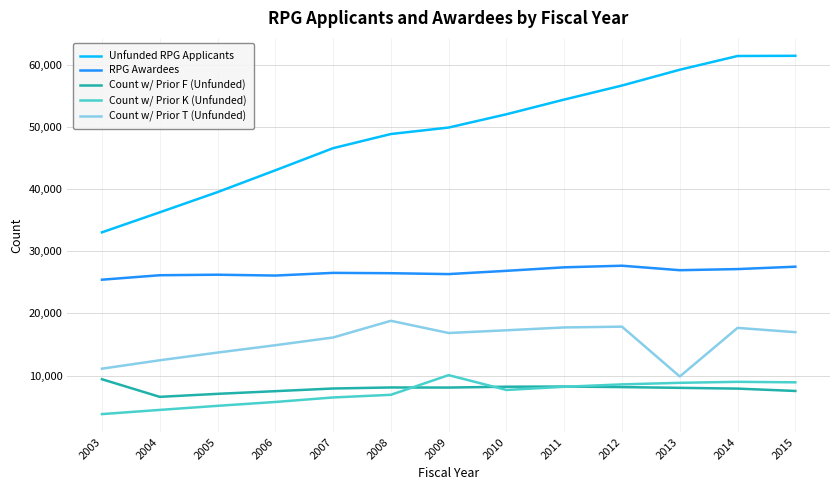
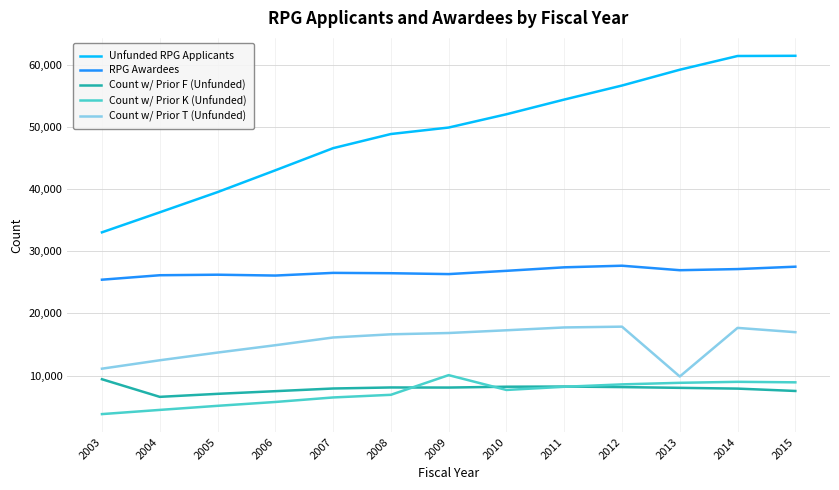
  {
    "Count w/ Prior F (Unfunded)": {
      "2003": "9,000",
      "2004": "7,000",
      "2005": "7,000",
      "2006": "7,000",
      "2007": "8,000",
      "2008": "8,000",
      "2009": "8,000",
      "2010": "8,000",
      "2012": "8,000",
      "2013": "8,000",
      "2014": "8,000",
      "2015": "8,000"
    },
    "Count w/ Prior K (Unfunded)": {
      "2003": "4,000",
      "2004": "4,000",
      "2005": "5,000",
      "2006": "6,000",
      "2007": "6,000",
      "2008": "7,000",
      "2009": "10,000",
      "2010": "8,000",
      "2012": "9,000",
      "2013": "9,000",
      "2014": "9,000",
      "2015": "9,000"
    },
    "Count w/ Prior T (Unfunded)": {
      "2003": "11,000",
      "2004": "12,000",
      "2005": "14,000",
      "2006": "15,000",
      "2007": "16,000",
-     "2008": "19,000",
+     "2008": "17,000",
      "2009": "17,000",
      "2010": "17,000",
      "2011": "18,000",
      "2012": "18,000",
      "2013": "10,000",
      "2014": "18,000",
      "2015": "17,000"
    }
  }
